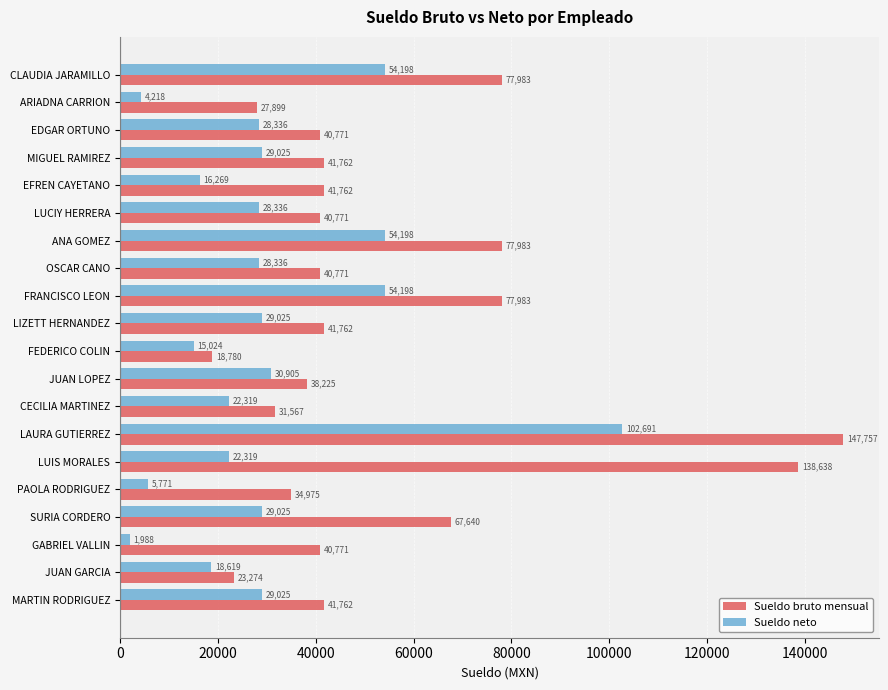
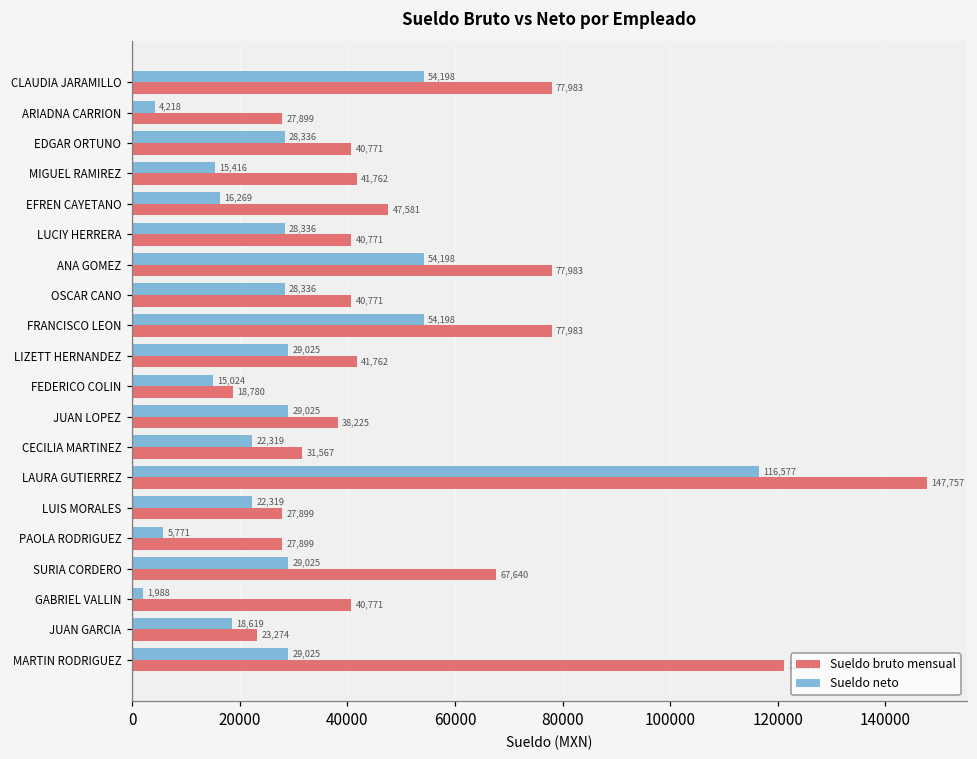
  {
    "Sueldo bruto mensual": {
      "CLAUDIA JARAMILLO": "77,983",
      "ARIADNA CARRION": "27,899",
      "EDGAR ORTUNO": "40,771",
      "MIGUEL RAMIREZ": "41,762",
-     "EFREN CAYETANO": "41,762",
+     "EFREN CAYETANO": "47,581",
      "LUCIY HERRERA": "40,771",
      "ANA GOMEZ": "77,983",
      "OSCAR CANO": "40,771",
      "FRANCISCO LEON": "77,983",
      "LIZETT HERNANDEZ": "41,762",
      "FEDERICO COLIN": "18,780",
      "JUAN LOPEZ": "38,225",
      "CECILIA MARTINEZ": "31,567",
      "LAURA GUTIERREZ": "147,757",
-     "LUIS MORALES": "138,638",
-     "PAOLA RODRIGUEZ": "34,975",
+     "LUIS MORALES": "27,899",
+     "PAOLA RODRIGUEZ": "27,899",
      "SURIA CORDERO": "67,640",
      "GABRIEL VALLIN": "40,771",
      "JUAN GARCIA": "23,274",
-     "MARTIN RODRIGUEZ": "42000"
+     "MARTIN RODRIGUEZ": "121000"
    },
    "Sueldo neto": {
      "CLAUDIA JARAMILLO": "54,198",
      "ARIADNA CARRION": "4,218",
      "EDGAR ORTUNO": "28,336",
-     "MIGUEL RAMIREZ": "29,025",
+     "MIGUEL RAMIREZ": "15,416",
      "EFREN CAYETANO": "16,269",
      "LUCIY HERRERA": "28,336",
      "ANA GOMEZ": "54,198",
      "OSCAR CANO": "28,336",
      "FRANCISCO LEON": "54,198",
      "LIZETT HERNANDEZ": "29,025",
      "FEDERICO COLIN": "15,024",
-     "JUAN LOPEZ": "30,905",
+     "JUAN LOPEZ": "29,025",
      "CECILIA MARTINEZ": "22,319",
-     "LAURA GUTIERREZ": "102,691",
+     "LAURA GUTIERREZ": "116,577",
      "LUIS MORALES": "22,319",
      "PAOLA RODRIGUEZ": "5,771",
      "SURIA CORDERO": "29,025",
      "GABRIEL VALLIN": "1,988",
      "JUAN GARCIA": "18,619",
      "MARTIN RODRIGUEZ": "29,025"
    }
  }
